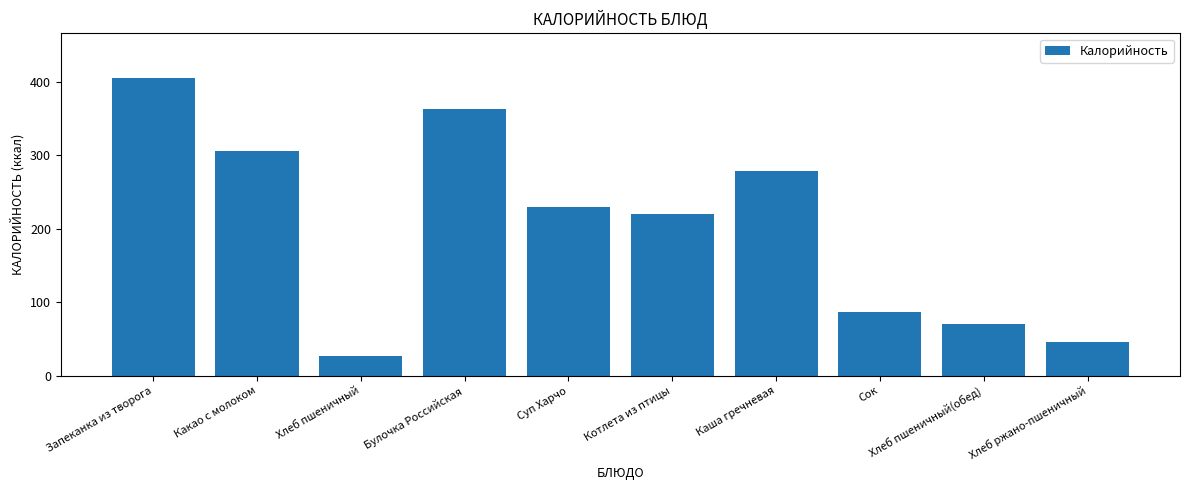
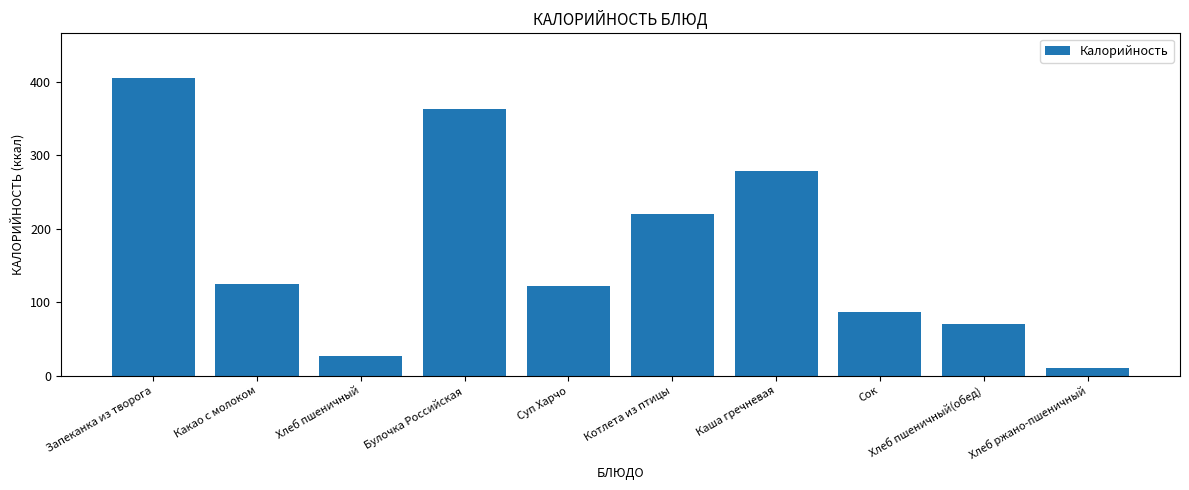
  {
    "Запеканка из творога": 410,
-   "Какао с молоком": 310,
+   "Какао с молоком": 130,
    "Хлеб пшеничный": 30,
    "Булочка Российская": 360,
-   "Суп Харчо": 230,
+   "Суп Харчо": 120,
    "Котлета из птицы": 220,
    "Каша гречневая": 280,
    "Сок": 90,
    "Хлеб пшеничный(обед)": 70,
-   "Хлеб ржано-пшеничный": 50
+   "Хлеб ржано-пшеничный": 10
  }
